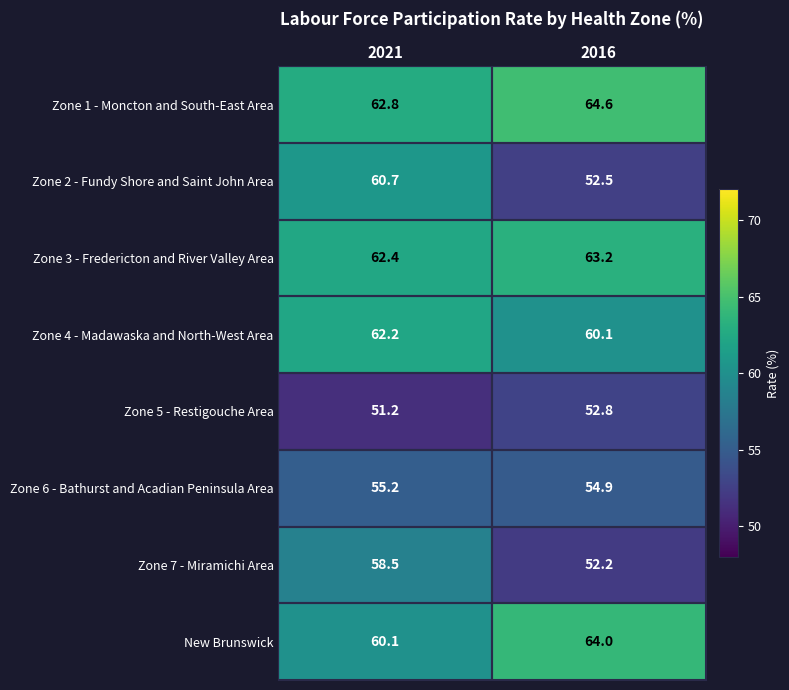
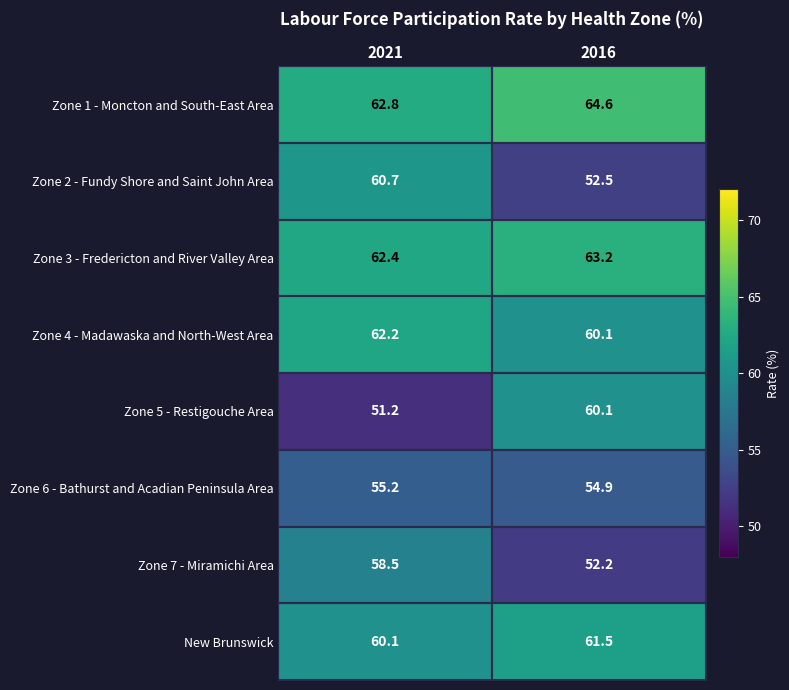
  {
    "Zone 1 - Moncton and South-East Area": {
      "2021": 62.8,
      "2016": 64.6
    },
    "Zone 2 - Fundy Shore and Saint John Area": {
      "2021": 60.7,
      "2016": 52.5
    },
    "Zone 3 - Fredericton and River Valley Area": {
      "2021": 62.4,
      "2016": 63.2
    },
    "Zone 4 - Madawaska and North-West Area": {
      "2021": 62.2,
      "2016": 60.1
    },
    "Zone 5 - Restigouche Area": {
      "2021": 51.2,
-     "2016": 52.8
+     "2016": 60.1
    },
    "Zone 6 - Bathurst and Acadian Peninsula Area": {
      "2021": 55.2,
      "2016": 54.9
    },
    "Zone 7 - Miramichi Area": {
      "2021": 58.5,
      "2016": 52.2
    },
    "New Brunswick": {
      "2021": 60.1,
-     "2016": 64.0
+     "2016": 61.5
    }
  }
